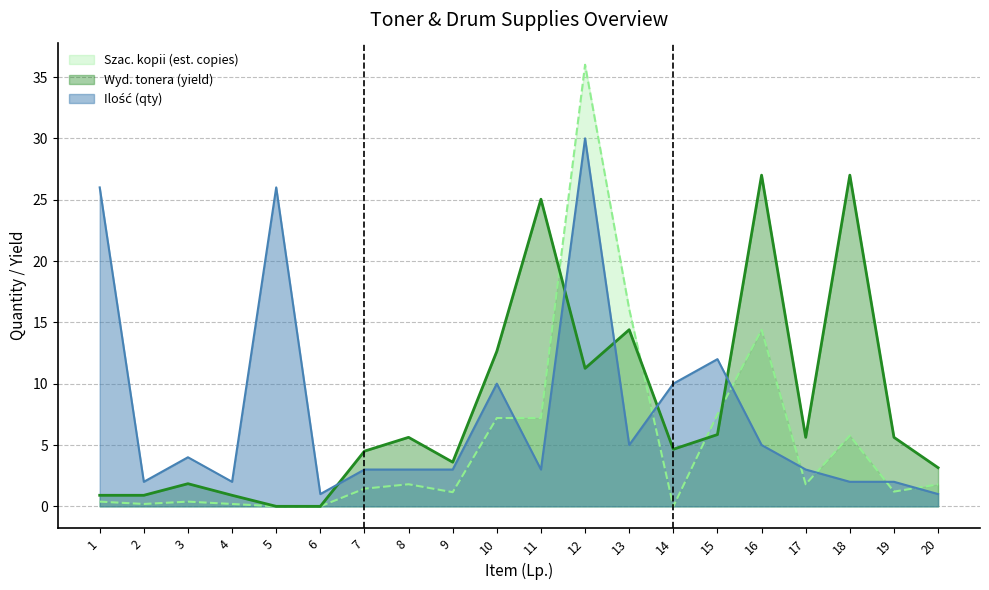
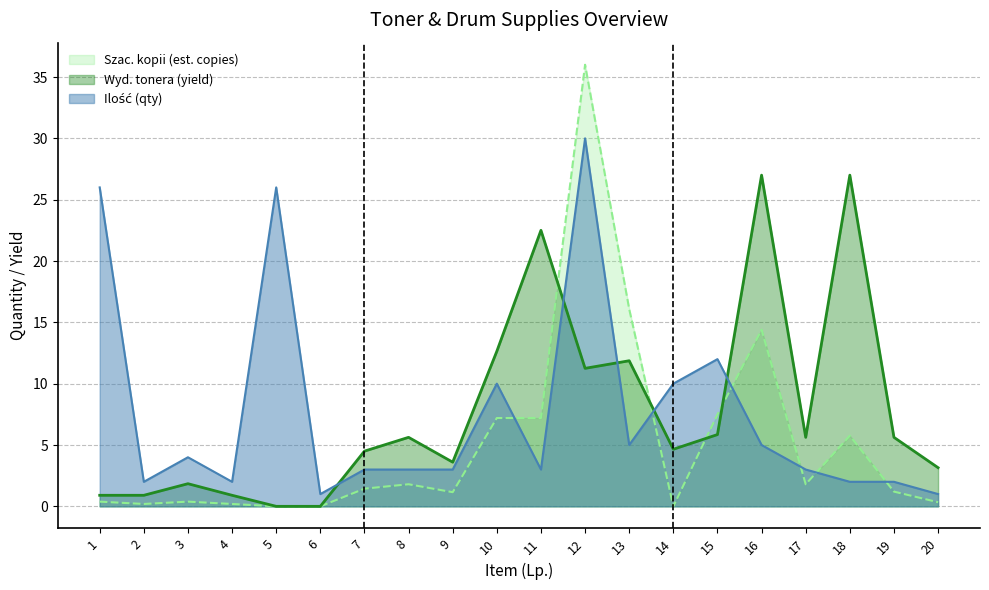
  {
    "Szac. kopii (est. copies)": {
      "1": 0.4,
      "2": 0.2,
      "3": 0.4,
      "4": 0.2,
      "7": 1.4,
      "8": 1.8,
      "9": 1.2,
      "10": 7.2,
      "11": 7.2,
      "12": 36.0,
      "13": 16.1,
      "14": 0.0,
      "15": 7.5,
      "16": 14.4,
      "17": 1.8,
      "18": 5.8,
      "19": 1.2,
-     "20": 1.8
+     "20": 0.3
    },
    "Wyd. tonera (yield)": {
      "1": 0.9,
      "2": 0.9,
      "3": 1.8,
      "4": 0.9,
      "7": 4.5,
      "8": 5.6,
      "9": 3.6,
      "10": 12.6,
-     "11": 25.0,
+     "11": 22.5,
      "12": 11.3,
-     "13": 14.4,
+     "13": 11.9,
      "14": 4.7,
      "15": 5.9,
      "16": 27.0,
      "17": 5.6,
      "18": 27.0,
      "19": 5.6,
      "20": 3.2
    },
    "Ilość (qty)": {
      "1": 26.0,
      "2": 2.0,
      "3": 4.0,
      "4": 2.0,
      "5": 26.0,
      "6": 1.0,
      "7": 3.0,
      "8": 3.0,
      "9": 3.0,
      "10": 10.0,
      "11": 3.0,
      "12": 30.0,
      "13": 5.0,
      "14": 10.0,
      "15": 12.0,
      "16": 5.0,
      "17": 3.0,
      "18": 2.0,
      "19": 2.0,
      "20": 1.0
    }
  }
